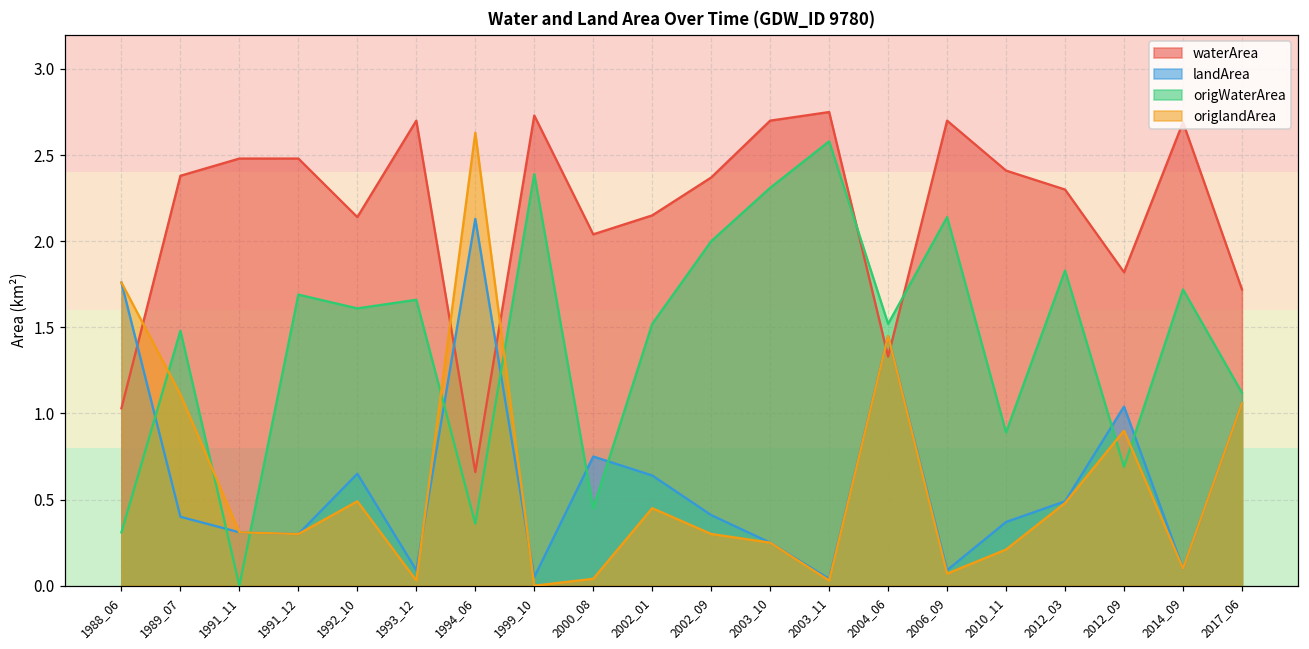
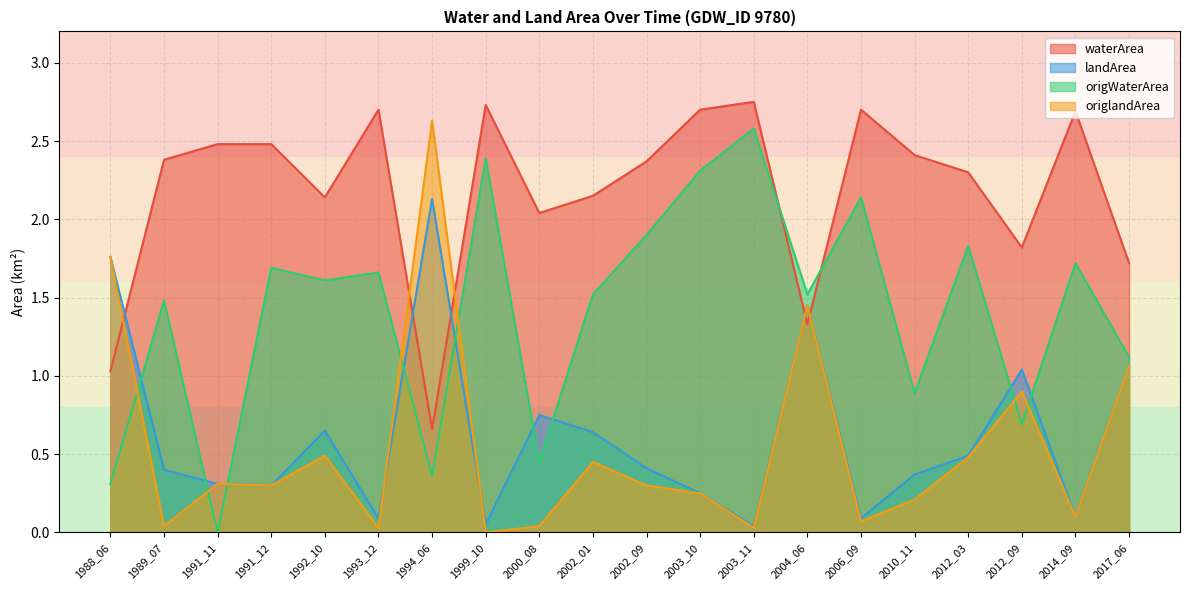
  {
    "waterArea": {
      "1988_06": 1.03,
      "1989_07": 2.38,
      "1991_11": 2.48,
      "1991_12": 2.48,
      "1992_10": 2.14,
      "1993_12": 2.70,
      "1994_06": 0.66,
      "1999_10": 2.73,
      "2000_08": 2.04,
      "2002_01": 2.15,
      "2002_09": 2.37,
      "2003_10": 2.70,
      "2003_11": 2.75,
      "2004_06": 1.33,
      "2006_09": 2.70,
      "2010_11": 2.41,
      "2012_03": 2.30,
      "2012_09": 1.82,
      "2017_06": 1.72
    },
    "landArea": {
      "1989_07": 0.40,
      "1992_10": 0.65,
      "1993_12": 0.09,
      "1994_06": 2.13,
      "1999_10": 0.05,
      "2000_08": 0.75,
      "2002_01": 0.64,
      "2002_09": 0.41,
      "2006_09": 0.09,
      "2010_11": 0.37,
      "2012_09": 1.04
    },
    "origWaterArea": {
      "1988_06": 0.3,
      "1989_07": 1.48,
      "1991_11": 0.0,
      "1991_12": 1.7,
      "1992_10": 1.6,
      "1993_12": 1.66,
      "1994_06": 0.36,
      "1999_10": 2.4,
      "2000_08": 0.45,
      "2002_01": 1.52,
-     "2002_09": 2.0,
+     "2002_09": 1.9,
      "2003_10": 2.3,
      "2003_11": 2.58,
      "2004_06": 1.52,
      "2006_09": 2.14,
      "2010_11": 0.9,
      "2012_03": 1.83,
      "2012_09": 0.7,
      "2014_09": 1.72,
      "2017_06": 1.12
    },
    "origlandArea": {
-     "1989_07": 1.11,
+     "1989_07": 0.04,
      "1992_10": 0.49,
      "1993_12": 0.03,
      "1994_06": 2.63,
      "1999_10": 0.00,
      "2000_08": 0.04,
      "2002_01": 0.45,
      "2002_09": 0.30,
      "2006_09": 0.07,
      "2010_11": 0.21,
      "2012_09": 0.90
    }
  }
